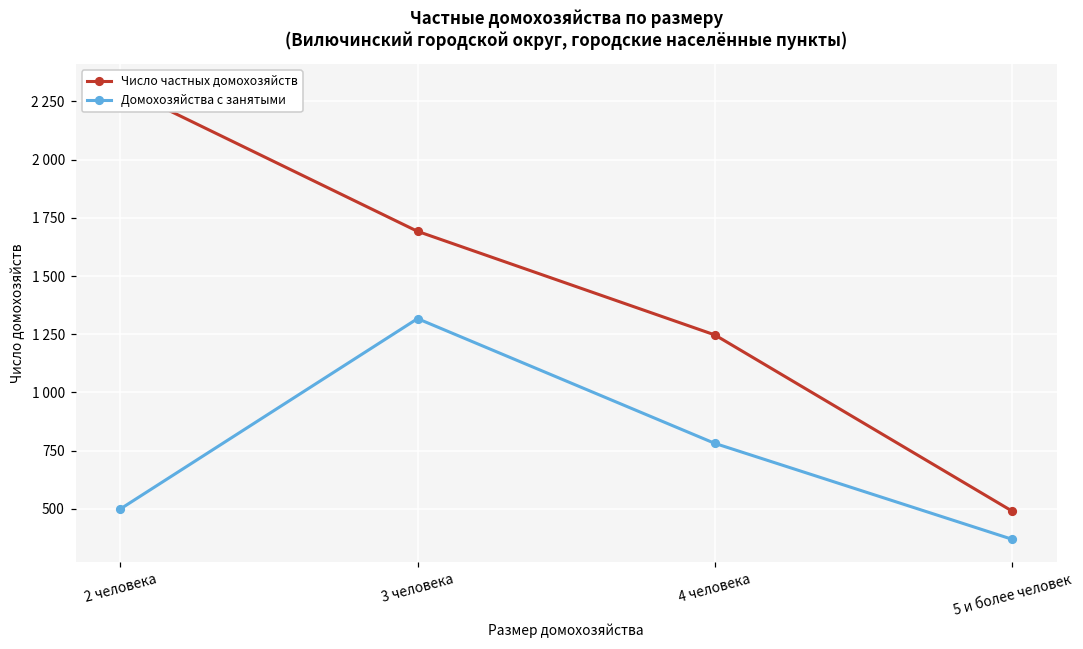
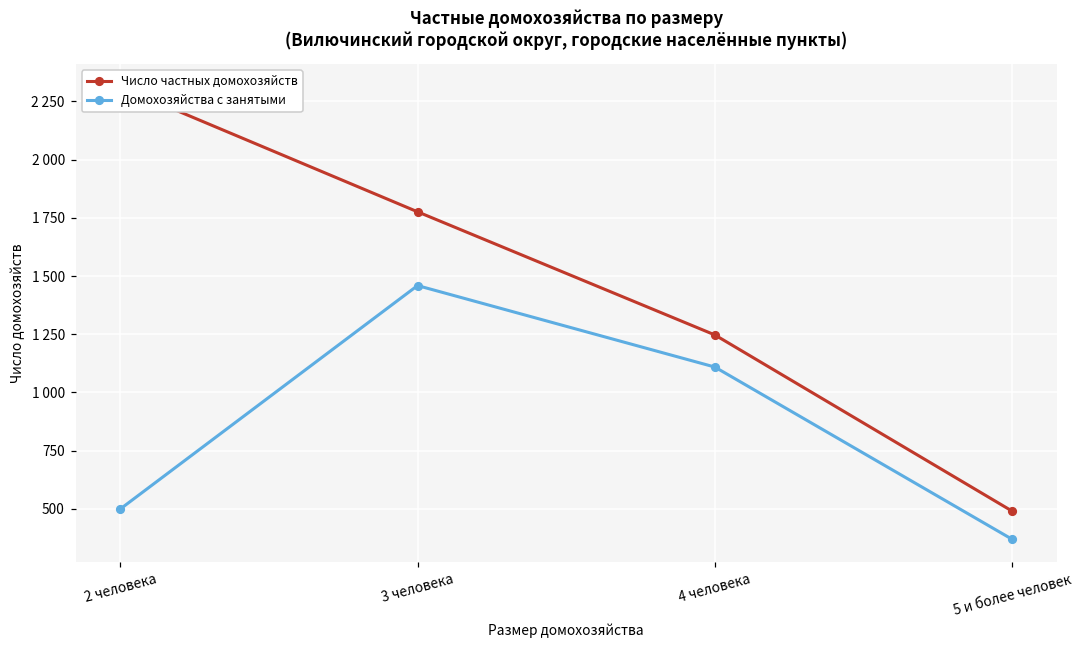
  {
    "Число частных домохозяйств": {
-     "3 человека": 1690,
+     "3 человека": 1780,
      "4 человека": 1250,
      "5 и более человек": 490
    },
    "Домохозяйства с занятыми": {
      "2 человека": 500,
-     "3 человека": 1320,
-     "4 человека": 780,
+     "3 человека": 1460,
+     "4 человека": 1110,
      "5 и более человек": 370
    }
  }
